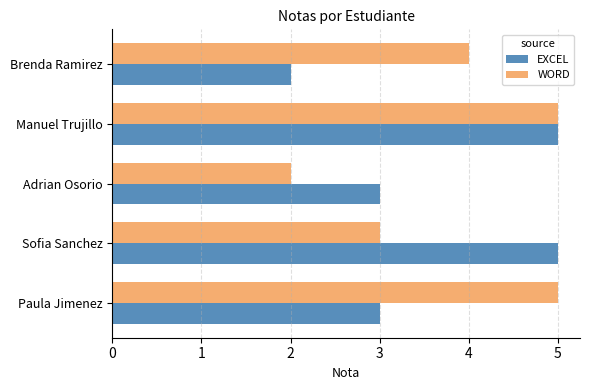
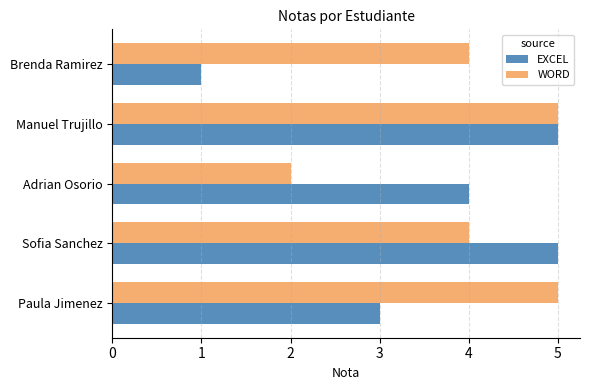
  {
    "EXCEL": {
-     "Brenda Ramirez": 2,
+     "Brenda Ramirez": 1,
      "Manuel Trujillo": 5,
-     "Adrian Osorio": 3,
+     "Adrian Osorio": 4,
      "Sofia Sanchez": 5,
      "Paula Jimenez": 3
    },
    "WORD": {
      "Brenda Ramirez": 4,
      "Manuel Trujillo": 5,
      "Adrian Osorio": 2,
-     "Sofia Sanchez": 3,
+     "Sofia Sanchez": 4,
      "Paula Jimenez": 5
    }
  }
